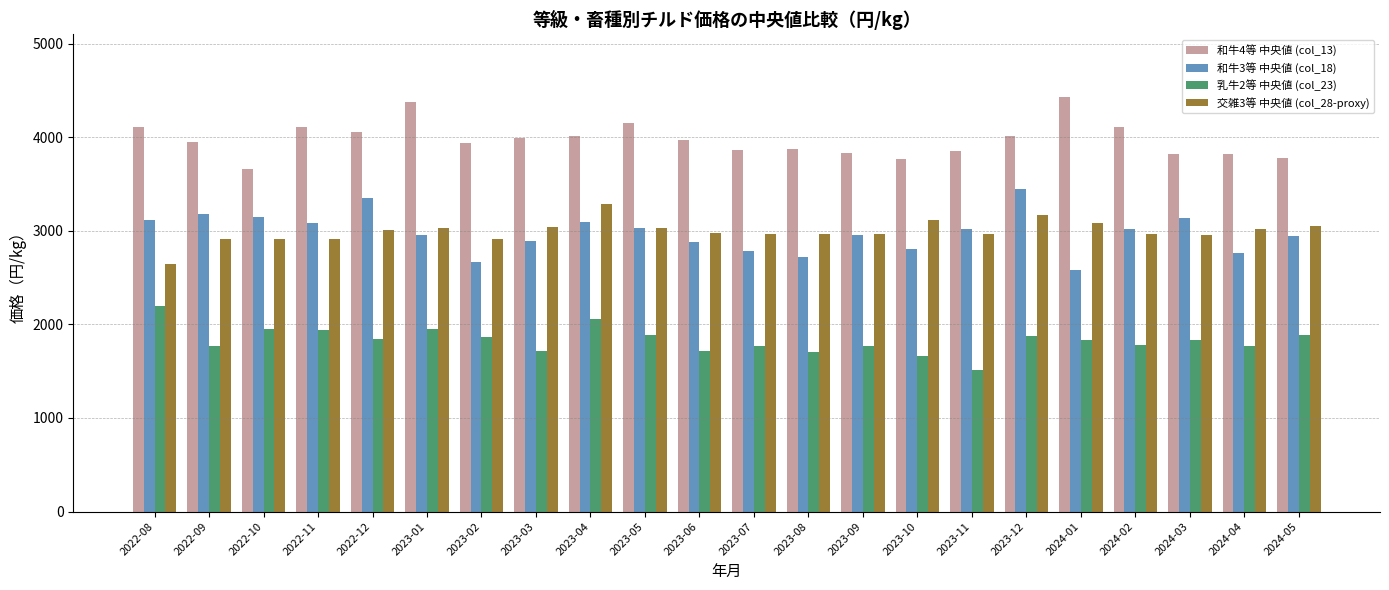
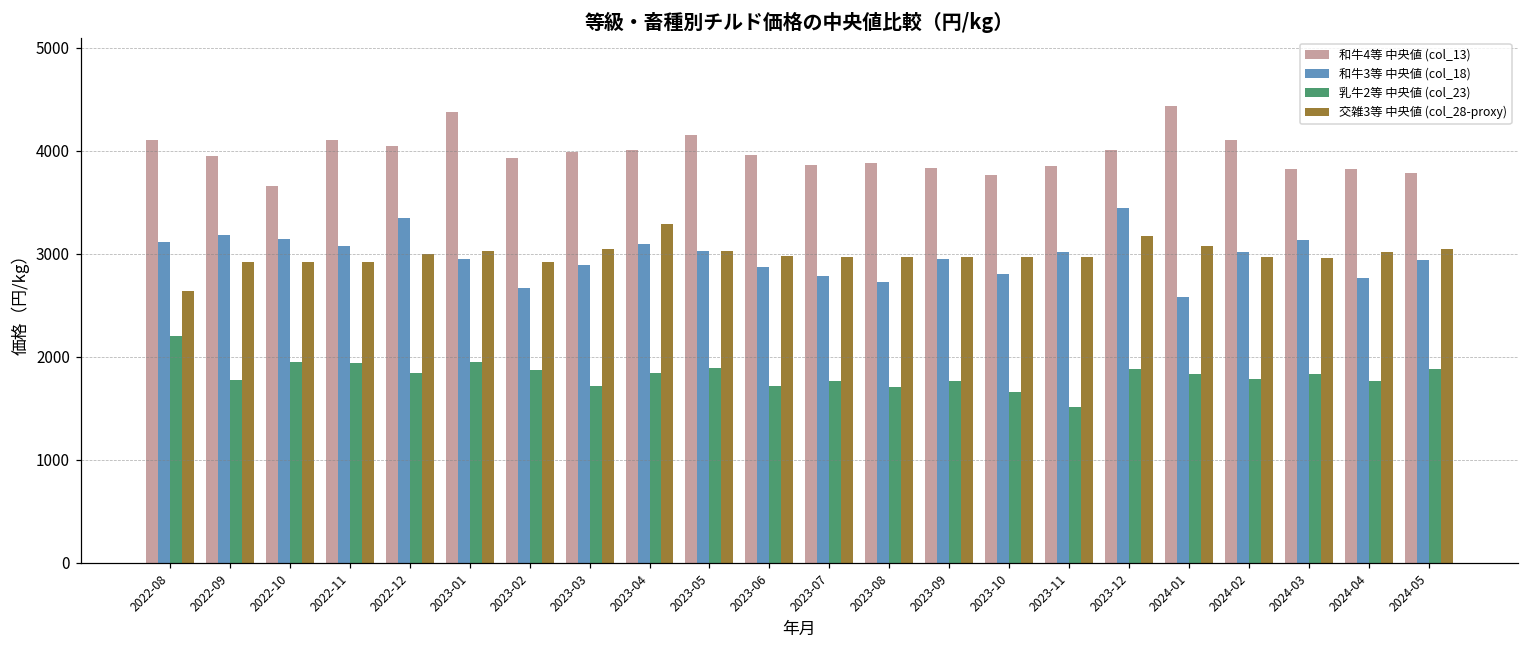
  {
    "和牛4等 中央値 (col_13)": {
      "2022-08": 4100,
      "2022-09": 4000,
      "2022-10": 3700,
      "2022-11": 4100,
      "2022-12": 4100,
      "2023-01": 4400,
      "2023-02": 3900,
      "2023-03": 4000,
      "2023-04": 4000,
      "2023-05": 4200,
      "2023-06": 4000,
      "2023-07": 3900,
      "2023-08": 3900,
      "2023-09": 3800,
      "2023-10": 3800,
      "2023-11": 3900,
      "2023-12": 4000,
      "2024-01": 4400,
      "2024-02": 4100,
      "2024-03": 3800,
      "2024-04": 3800,
      "2024-05": 3800
    },
    "和牛3等 中央値 (col_18)": {
      "2022-08": 3100,
      "2022-09": 3200,
      "2022-10": 3100,
      "2022-11": 3100,
      "2022-12": 3300,
      "2023-01": 3000,
      "2023-02": 2700,
      "2023-03": 2900,
      "2023-04": 3100,
      "2023-05": 3000,
      "2023-06": 2900,
      "2023-07": 2800,
      "2023-08": 2700,
      "2023-09": 3000,
      "2023-10": 2800,
      "2023-11": 3000,
      "2023-12": 3400,
      "2024-01": 2600,
      "2024-02": 3000,
      "2024-03": 3100,
      "2024-04": 2800,
      "2024-05": 2900
    },
    "乳牛2等 中央値 (col_23)": {
      "2022-08": 2200,
      "2022-09": 1800,
      "2022-10": 1900,
      "2022-11": 1900,
      "2022-12": 1800,
      "2023-01": 2000,
      "2023-02": 1900,
      "2023-03": 1700,
-     "2023-04": 2100,
+     "2023-04": 1800,
      "2023-05": 1900,
      "2023-06": 1700,
      "2023-07": 1800,
      "2023-08": 1700,
      "2023-09": 1800,
      "2023-10": 1700,
      "2023-11": 1500,
      "2023-12": 1900,
      "2024-01": 1800,
      "2024-02": 1800,
      "2024-03": 1800,
      "2024-04": 1800,
      "2024-05": 1900
    },
    "交雑3等 中央値 (col_28-proxy)": {
      "2022-08": 2600,
      "2022-09": 2900,
      "2022-10": 2900,
      "2022-11": 2900,
      "2022-12": 3000,
      "2023-01": 3000,
      "2023-02": 2900,
      "2023-03": 3000,
      "2023-04": 3300,
      "2023-05": 3000,
      "2023-06": 3000,
      "2023-07": 3000,
      "2023-08": 3000,
      "2023-09": 3000,
-     "2023-10": 3100,
+     "2023-10": 3000,
      "2023-11": 3000,
      "2023-12": 3200,
      "2024-01": 3100,
      "2024-02": 3000,
      "2024-03": 3000,
      "2024-04": 3000,
      "2024-05": 3100
    }
  }
